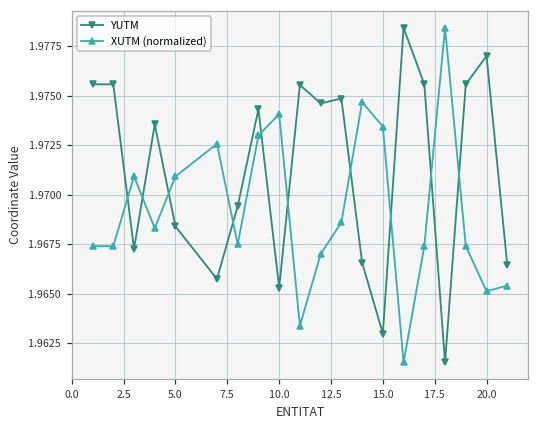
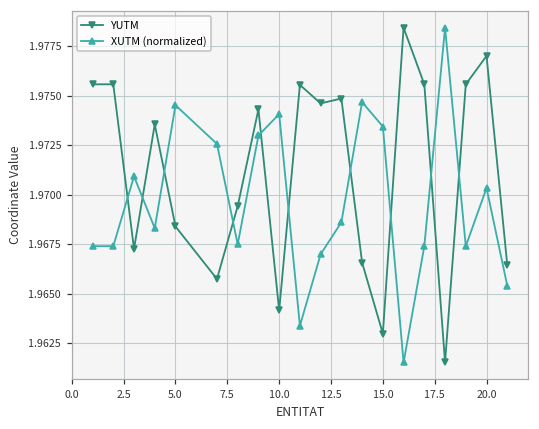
  {
    "YUTM": {
      "5.0": 1.9684,
-     "10.0": 1.9653,
+     "10.0": 1.9642,
      "15.0": 1.9630,
      "20.0": 1.9770
    },
    "XUTM (normalized)": {
-     "5.0": 1.9709,
+     "5.0": 1.9745,
      "10.0": 1.9741,
      "15.0": 1.9734,
-     "20.0": 1.9651
+     "20.0": 1.9703
    }
  }
